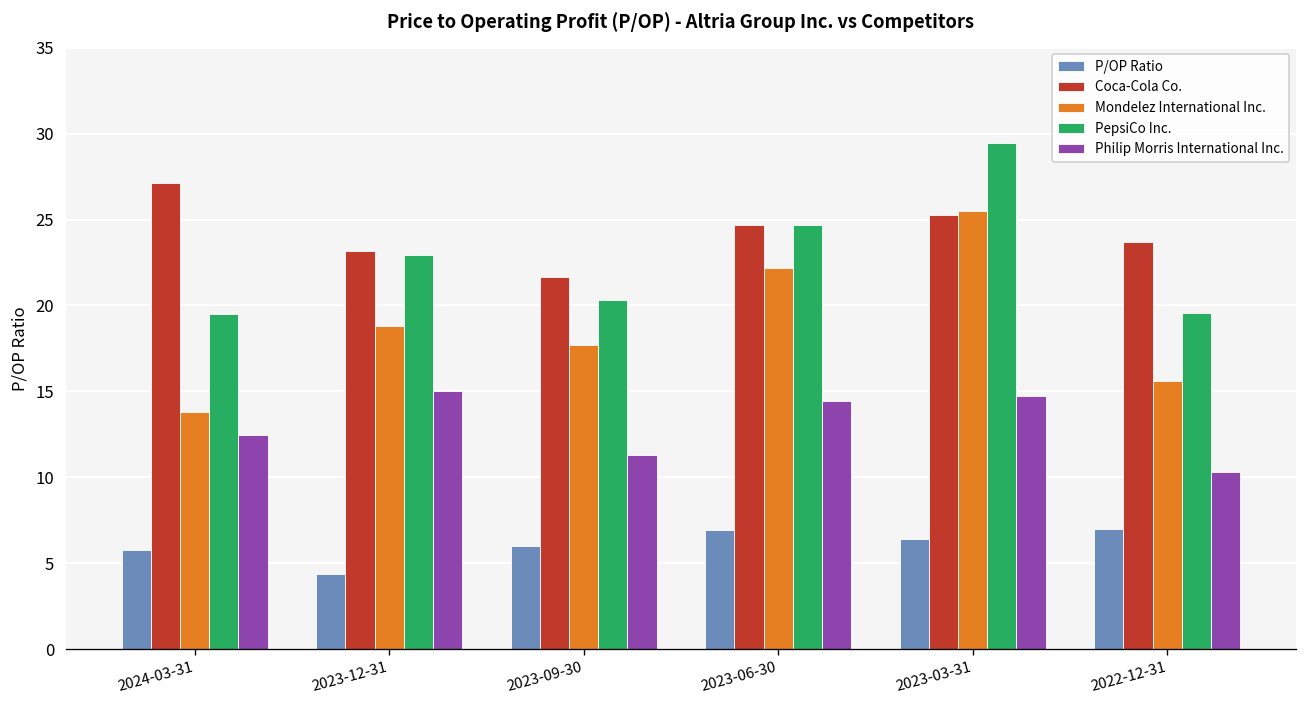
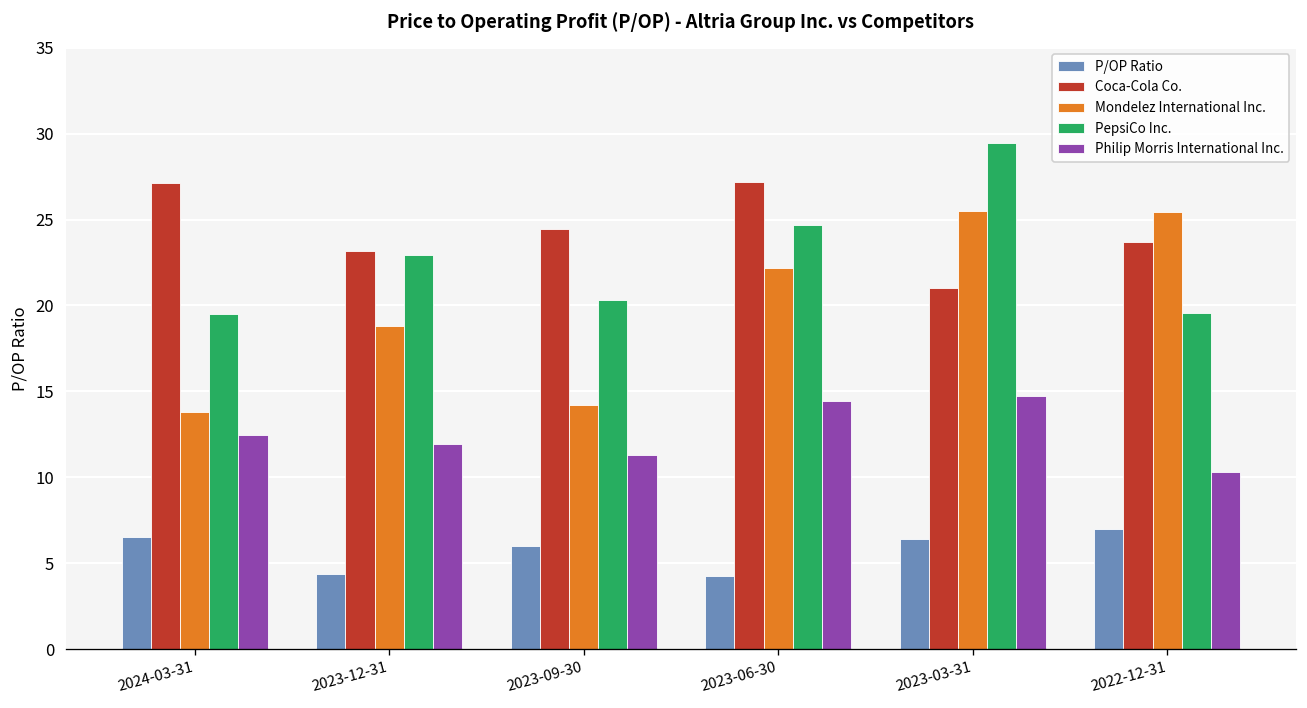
  {
    "P/OP Ratio": {
-     "2024-03-31": 5.8,
+     "2024-03-31": 6.5,
      "2023-12-31": 4.4,
      "2023-09-30": 6.0,
-     "2023-06-30": 6.9,
+     "2023-06-30": 4.3,
      "2023-03-31": 6.4,
      "2022-12-31": 7.0
    },
    "Coca-Cola Co.": {
      "2024-03-31": 27.2,
      "2023-12-31": 23.1,
-     "2023-09-30": 21.7,
-     "2023-06-30": 24.7,
-     "2023-03-31": 25.3,
+     "2023-09-30": 24.4,
+     "2023-06-30": 27.2,
+     "2023-03-31": 21.0,
      "2022-12-31": 23.7
    },
    "Mondelez International Inc.": {
      "2024-03-31": 13.8,
      "2023-12-31": 18.8,
-     "2023-09-30": 17.7,
+     "2023-09-30": 14.2,
      "2023-06-30": 22.2,
      "2023-03-31": 25.5,
-     "2022-12-31": 15.6
+     "2022-12-31": 25.4
    },
    "PepsiCo Inc.": {
      "2024-03-31": 19.5,
      "2023-12-31": 22.9,
      "2023-09-30": 20.3,
      "2023-06-30": 24.7,
      "2023-03-31": 29.5,
      "2022-12-31": 19.6
    },
    "Philip Morris International Inc.": {
      "2024-03-31": 12.4,
-     "2023-12-31": 15.0,
+     "2023-12-31": 12.0,
      "2023-09-30": 11.3,
      "2023-06-30": 14.4,
      "2023-03-31": 14.8,
      "2022-12-31": 10.3
    }
  }
